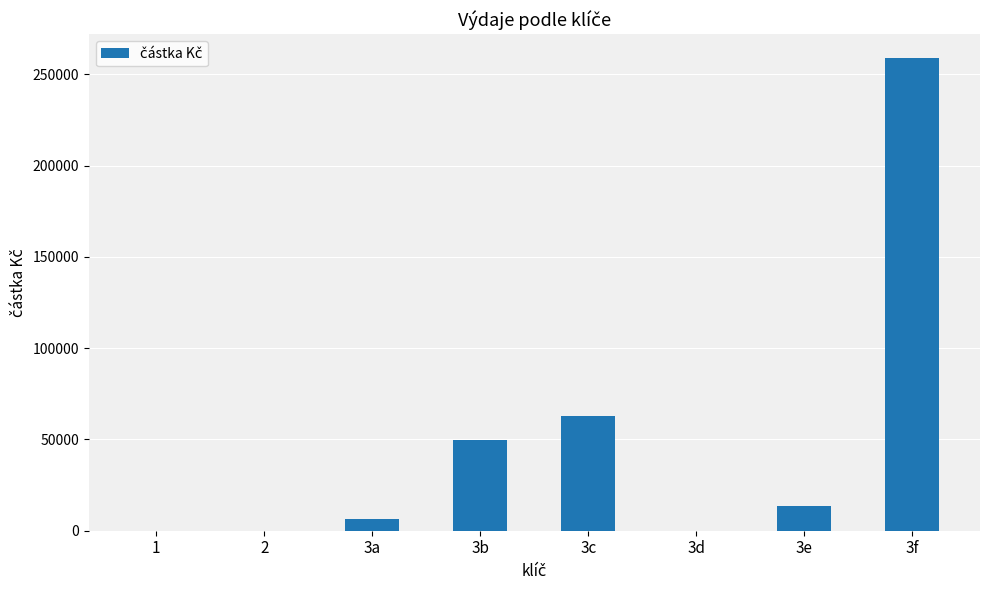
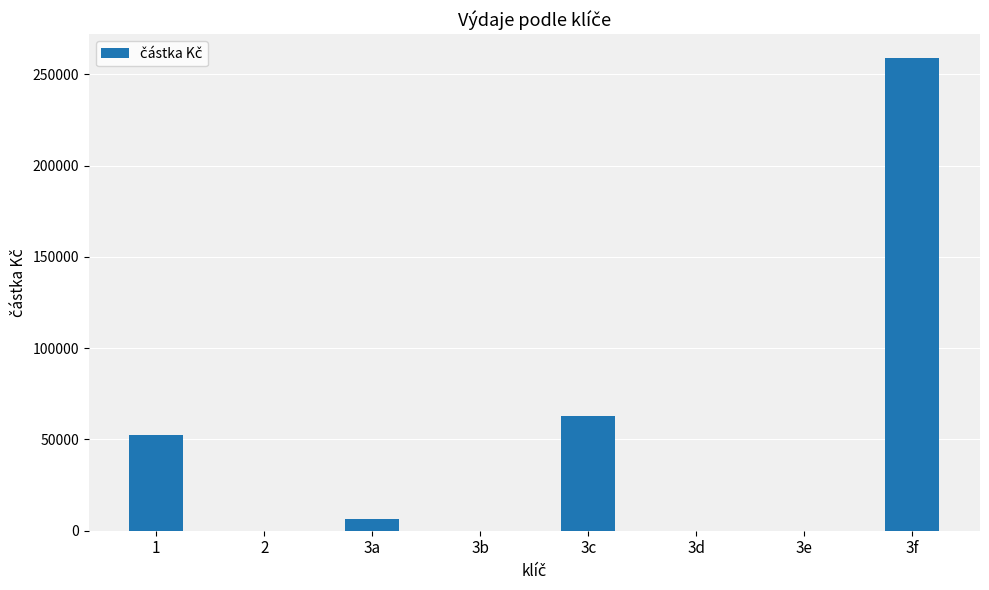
  {
-   "1": 0,
+   "1": 52000,
    "2": 0,
    "3a": 7000,
-   "3b": 50000,
+   "3b": 0,
    "3c": 63000,
    "3d": 0,
-   "3e": 13000,
+   "3e": 0,
    "3f": 259000
  }
